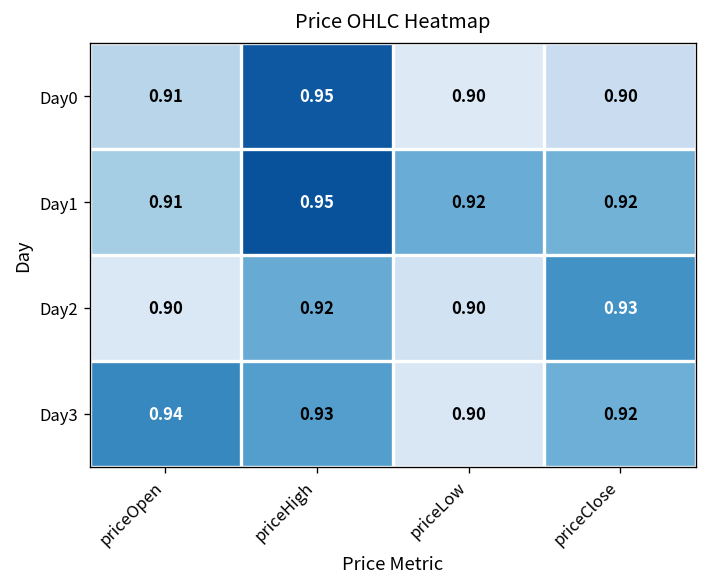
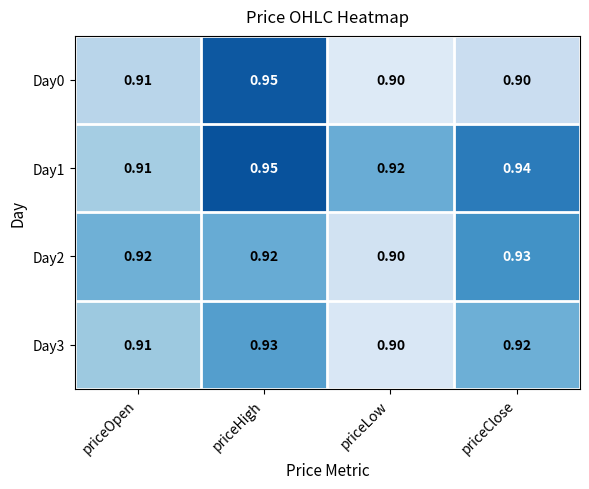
  {
    "Day0": {
      "priceOpen": 0.91,
      "priceHigh": 0.95,
      "priceLow": 0.90,
      "priceClose": 0.90
    },
    "Day1": {
      "priceOpen": 0.91,
      "priceHigh": 0.95,
      "priceLow": 0.92,
-     "priceClose": 0.92
+     "priceClose": 0.94
    },
    "Day2": {
-     "priceOpen": 0.90,
+     "priceOpen": 0.92,
      "priceHigh": 0.92,
      "priceLow": 0.90,
      "priceClose": 0.93
    },
    "Day3": {
-     "priceOpen": 0.94,
+     "priceOpen": 0.91,
      "priceHigh": 0.93,
      "priceLow": 0.90,
      "priceClose": 0.92
    }
  }
